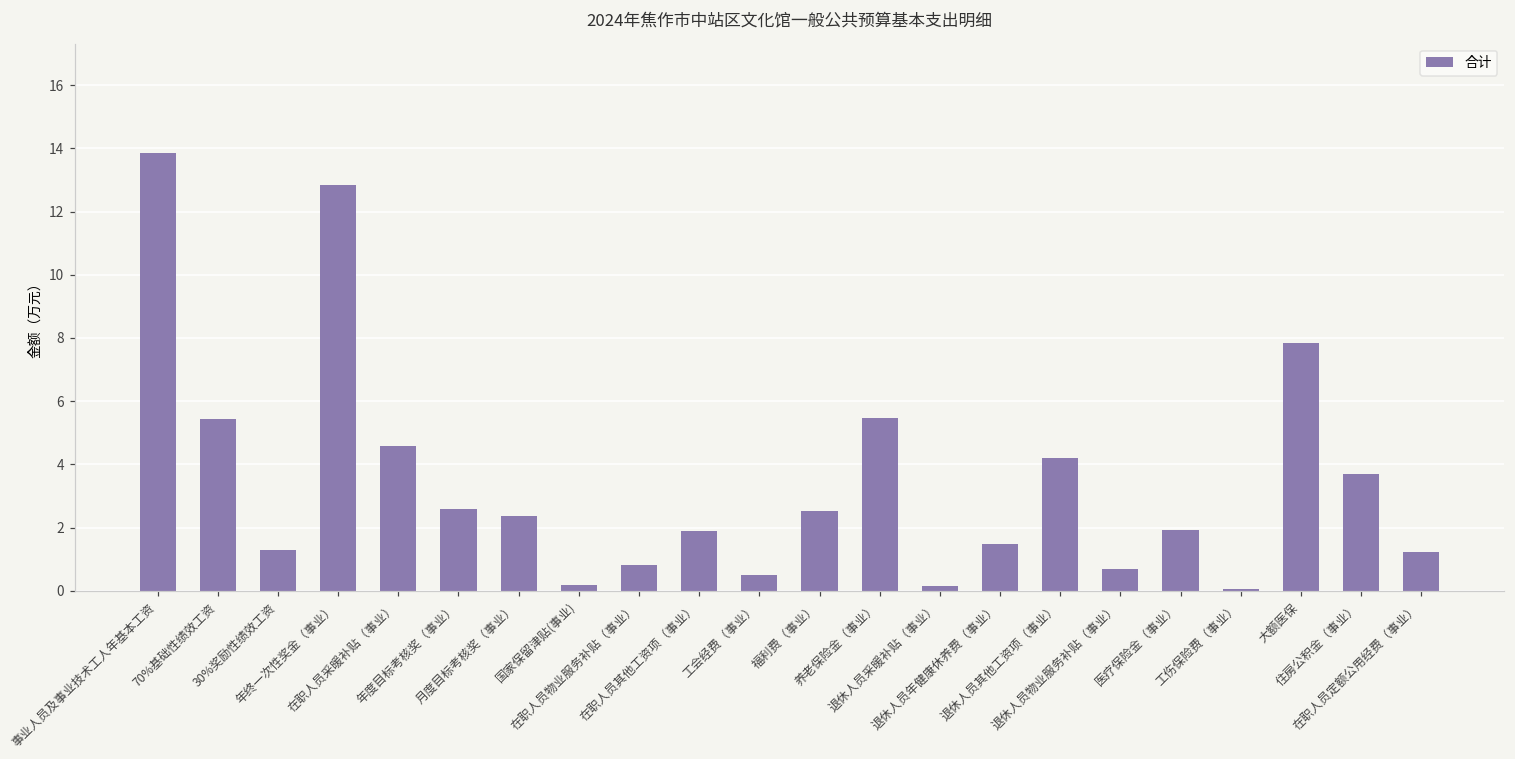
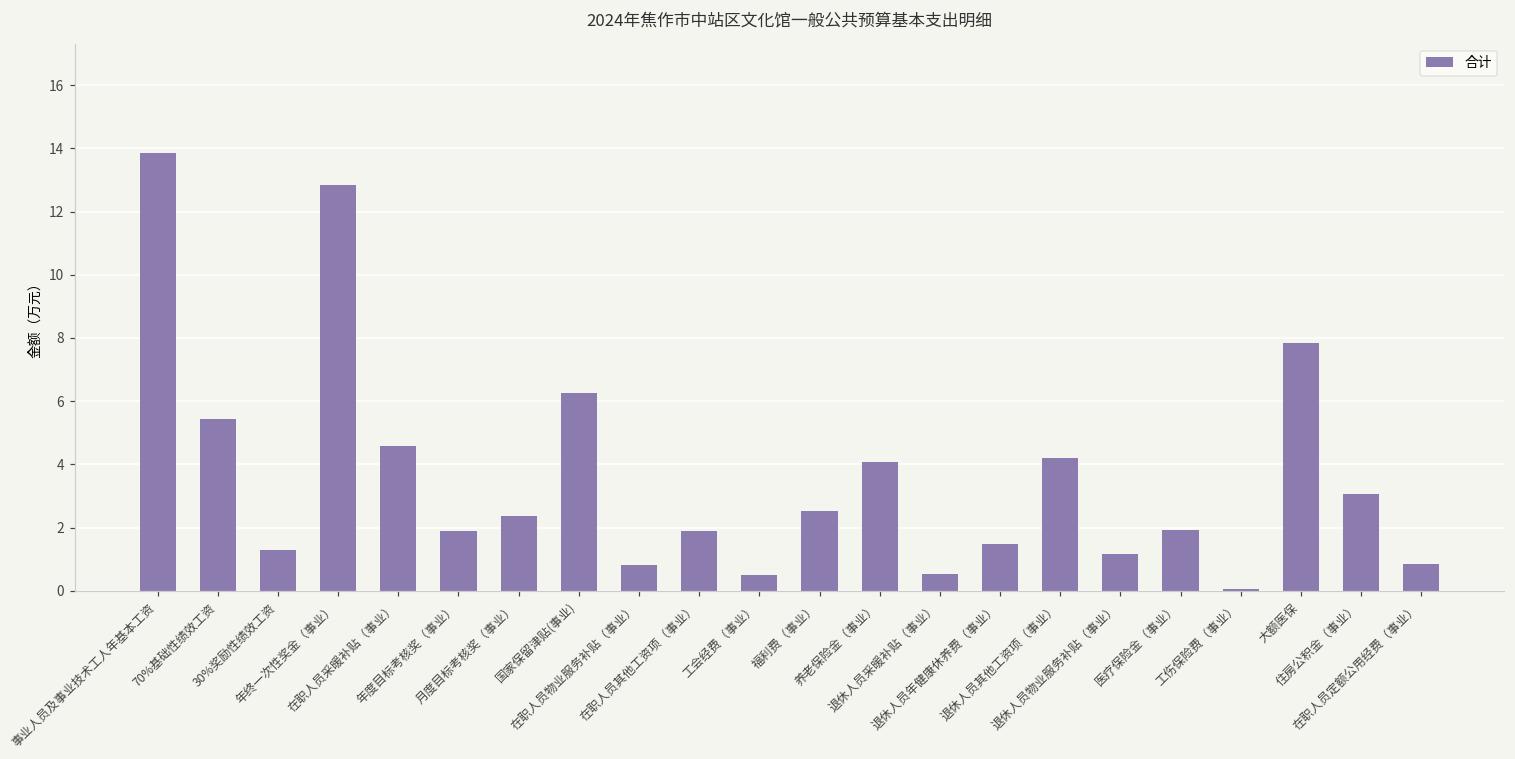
  {
    "事业人员及事业技术工人年基本工资": 13.9,
    "70%基础性绩效工资": 5.4,
    "30%奖励性绩效工资": 1.3,
    "年终一次性奖金（事业）": 12.8,
    "在职人员采暖补贴（事业）": 4.6,
-   "年度目标考核奖（事业）": 2.6,
+   "年度目标考核奖（事业）": 1.9,
    "月度目标考核奖（事业）": 2.4,
-   "国家保留津贴(事业)": 0.2,
+   "国家保留津贴(事业)": 6.3,
    "在职人员物业服务补贴（事业）": 0.8,
    "在职人员其他工资项（事业）": 1.9,
    "工会经费（事业）": 0.5,
    "福利费（事业）": 2.5,
-   "养老保险金（事业）": 5.5,
-   "退休人员采暖补贴（事业）": 0.2,
+   "养老保险金（事业）": 4.1,
+   "退休人员采暖补贴（事业）": 0.5,
    "退休人员年健康休养费（事业）": 1.5,
    "退休人员其他工资项（事业）": 4.2,
-   "退休人员物业服务补贴（事业）": 0.7,
+   "退休人员物业服务补贴（事业）": 1.2,
    "医疗保险金（事业）": 1.9,
    "大额医保": 7.8,
-   "住房公积金（事业）": 3.7,
-   "在职人员定额公用经费（事业）": 1.2
+   "住房公积金（事业）": 3.1,
+   "在职人员定额公用经费（事业）": 0.8
  }
